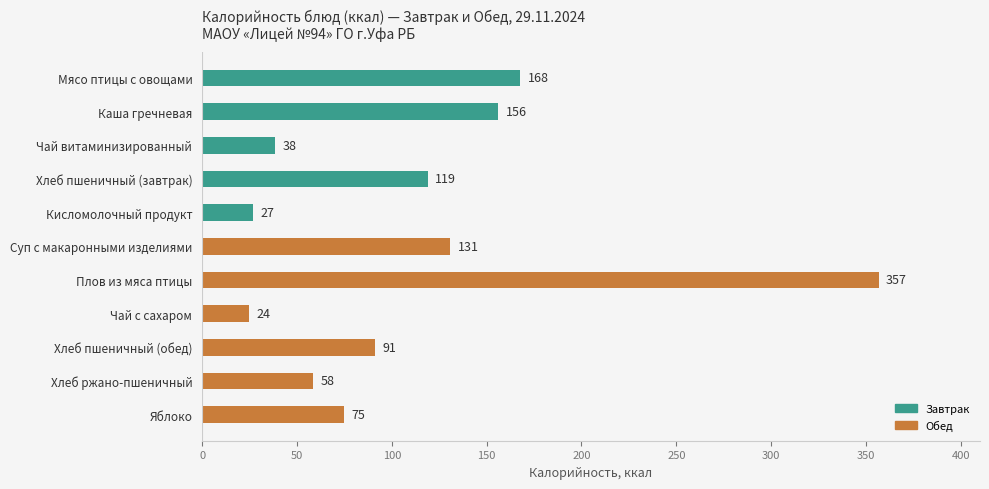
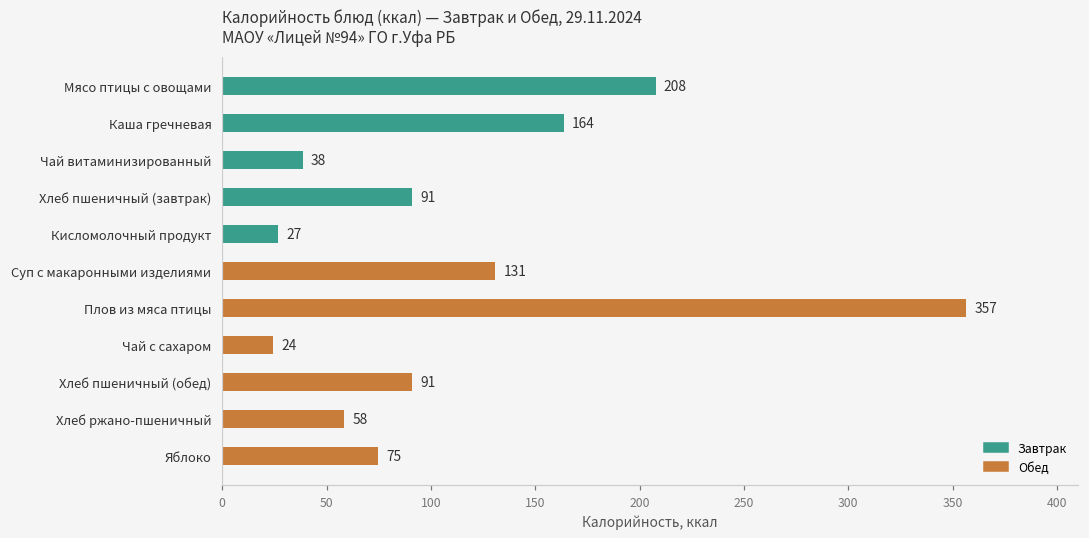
  {
-   "Мясо птицы с овощами": 168,
-   "Каша гречневая": 156,
+   "Мясо птицы с овощами": 208,
+   "Каша гречневая": 164,
    "Чай витаминизированный": 38,
-   "Хлеб пшеничный (завтрак)": 119,
+   "Хлеб пшеничный (завтрак)": 91,
    "Кисломолочный продукт": 27,
    "Суп с макаронными изделиями": 131,
    "Плов из мяса птицы": 357,
    "Чай с сахаром": 24,
    "Хлеб пшеничный (обед)": 91,
    "Хлеб ржано-пшеничный": 58,
    "Яблоко": 75
  }
